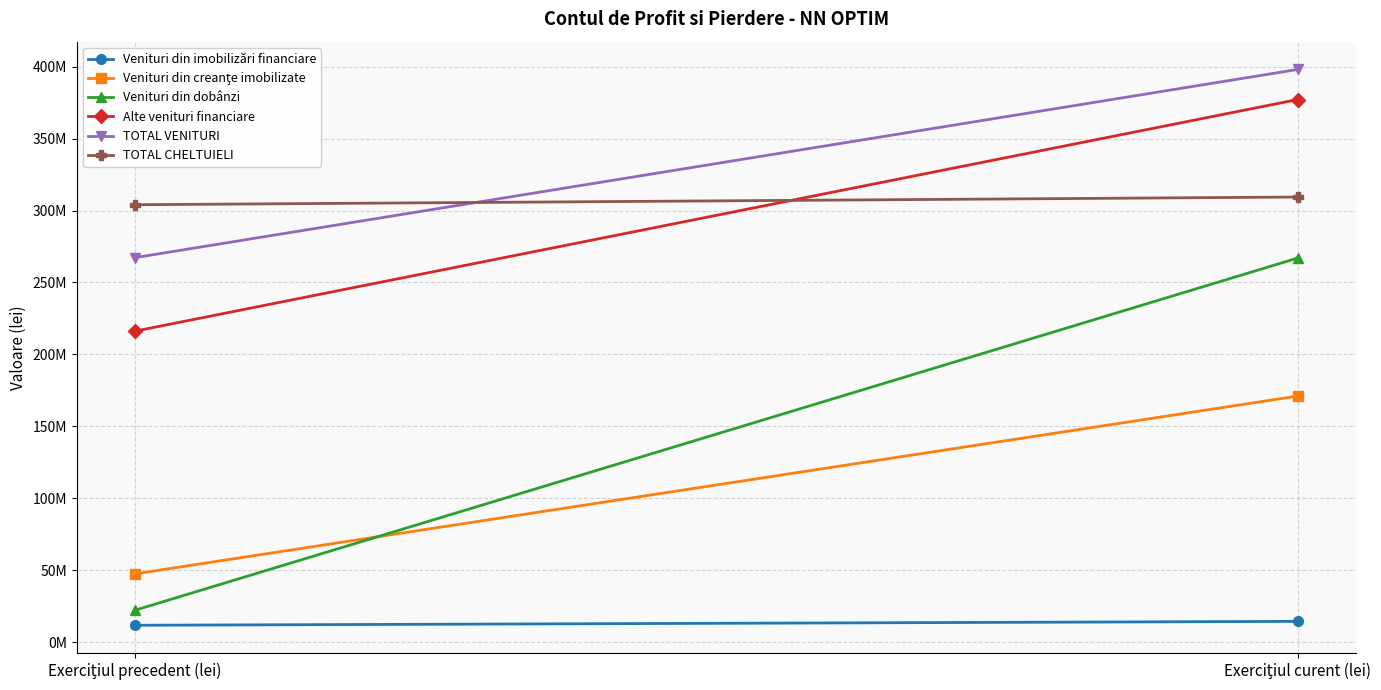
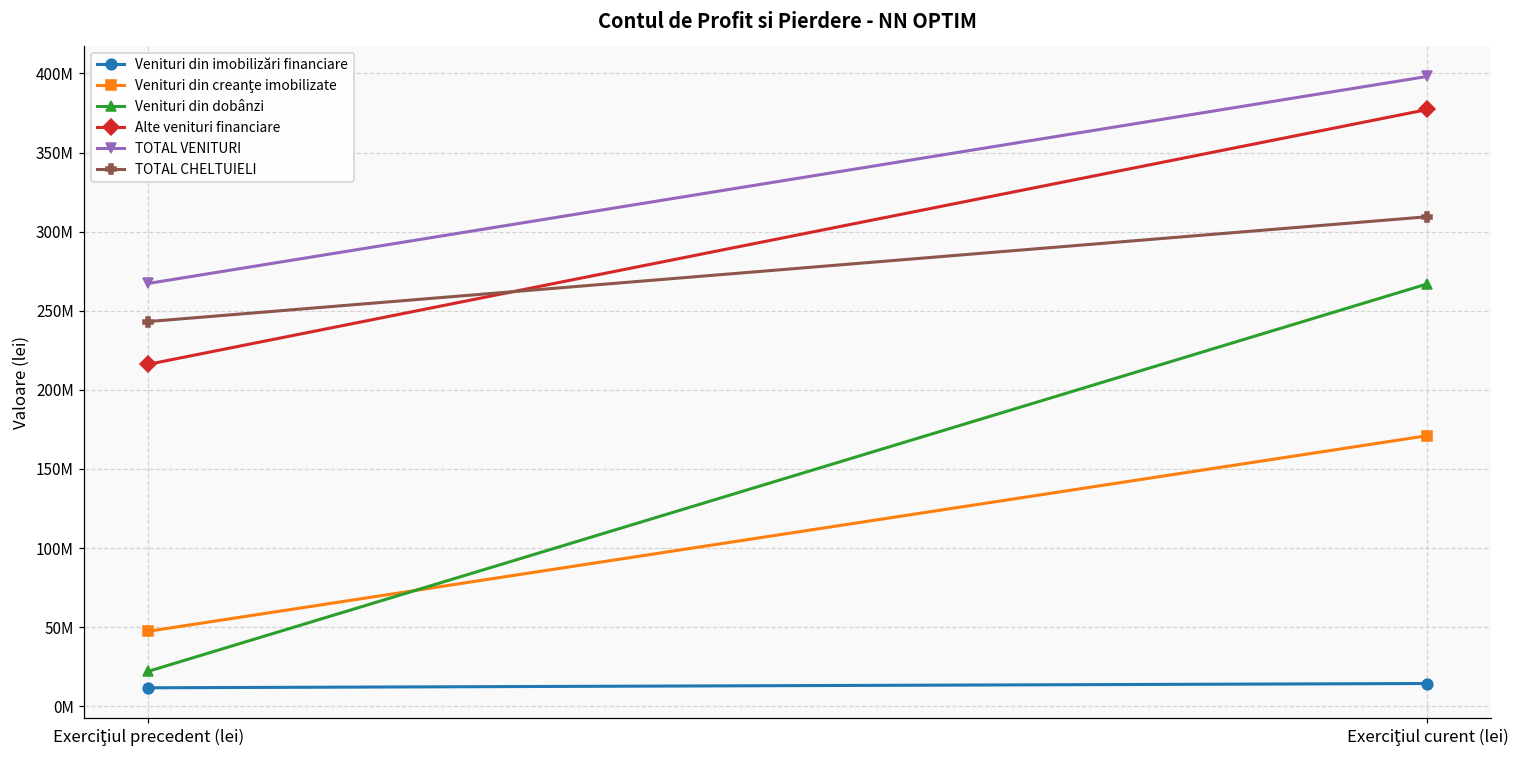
  {
    "Venituri din imobilizări financiare": {
      "Exerciţiul precedent (lei)": 12000000,
      "Exerciţiul curent (lei)": 14000000
    },
    "Venituri din creanţe imobilizate": {
      "Exerciţiul precedent (lei)": 47000000,
      "Exerciţiul curent (lei)": 171000000
    },
    "Venituri din dobânzi": {
      "Exerciţiul precedent (lei)": 22000000,
      "Exerciţiul curent (lei)": 267000000
    },
    "Alte venituri financiare": {
      "Exerciţiul precedent (lei)": 216000000,
      "Exerciţiul curent (lei)": 377000000
    },
    "TOTAL VENITURI": {
      "Exerciţiul precedent (lei)": 267000000,
      "Exerciţiul curent (lei)": 398000000
    },
    "TOTAL CHELTUIELI": {
-     "Exerciţiul precedent (lei)": 304000000,
+     "Exerciţiul precedent (lei)": 243000000,
      "Exerciţiul curent (lei)": 309000000
    }
  }
